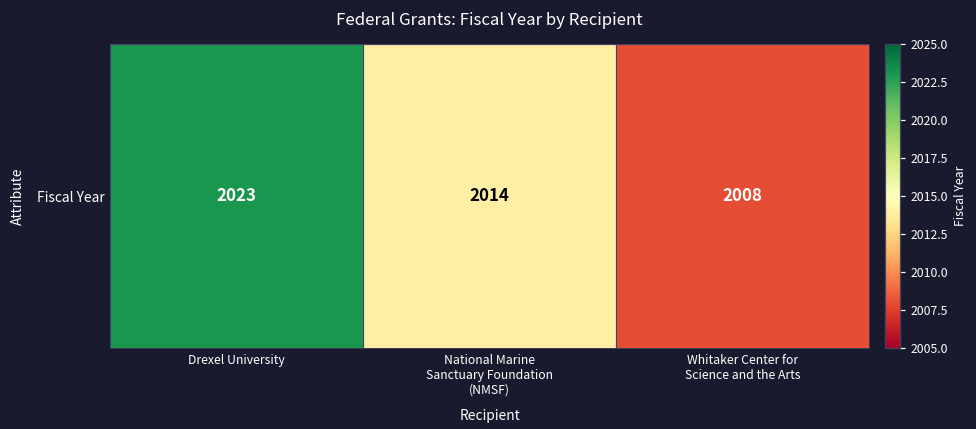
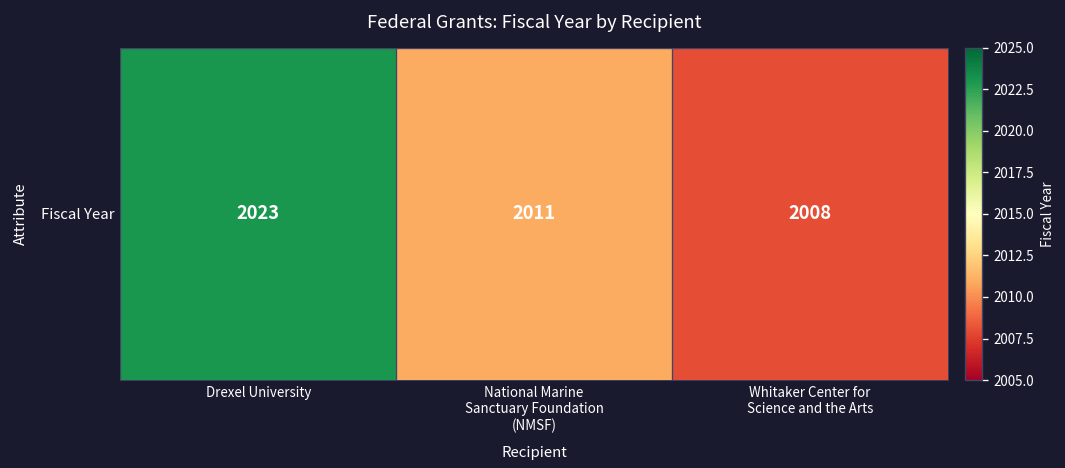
  {
    "Fiscal Year": {
      "Drexel University": 2023,
-     "National Marine Sanctuary Foundation (NMSF)": 2014,
+     "National Marine Sanctuary Foundation (NMSF)": 2011,
      "Whitaker Center for Science and the Arts": 2008
    }
  }
